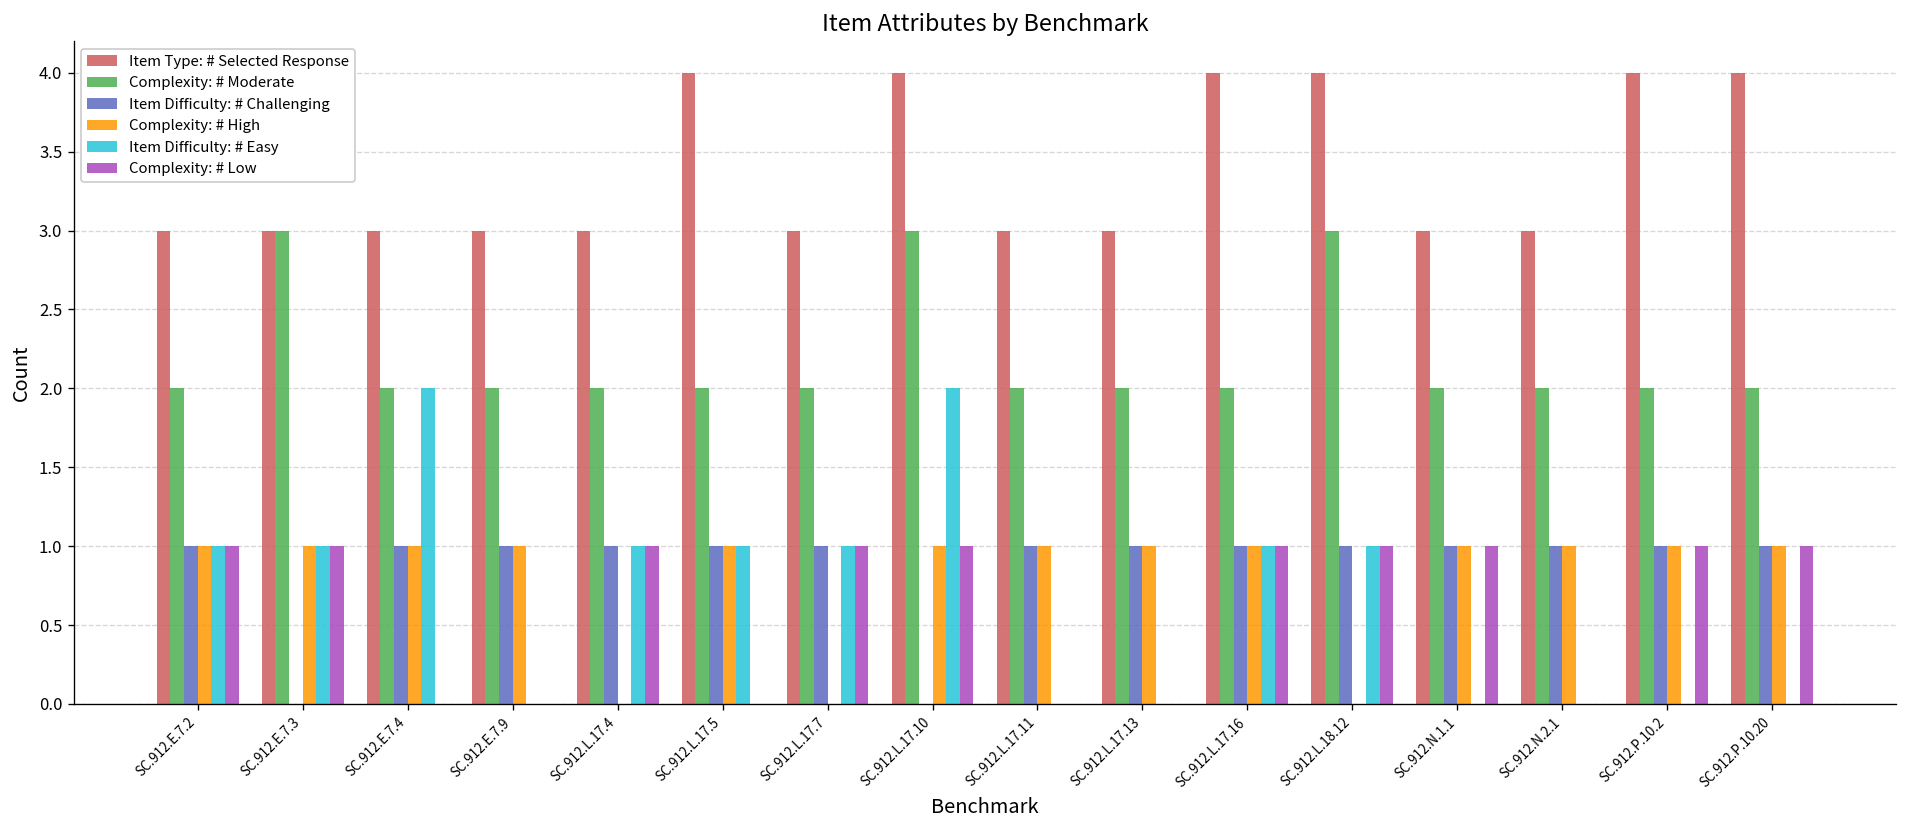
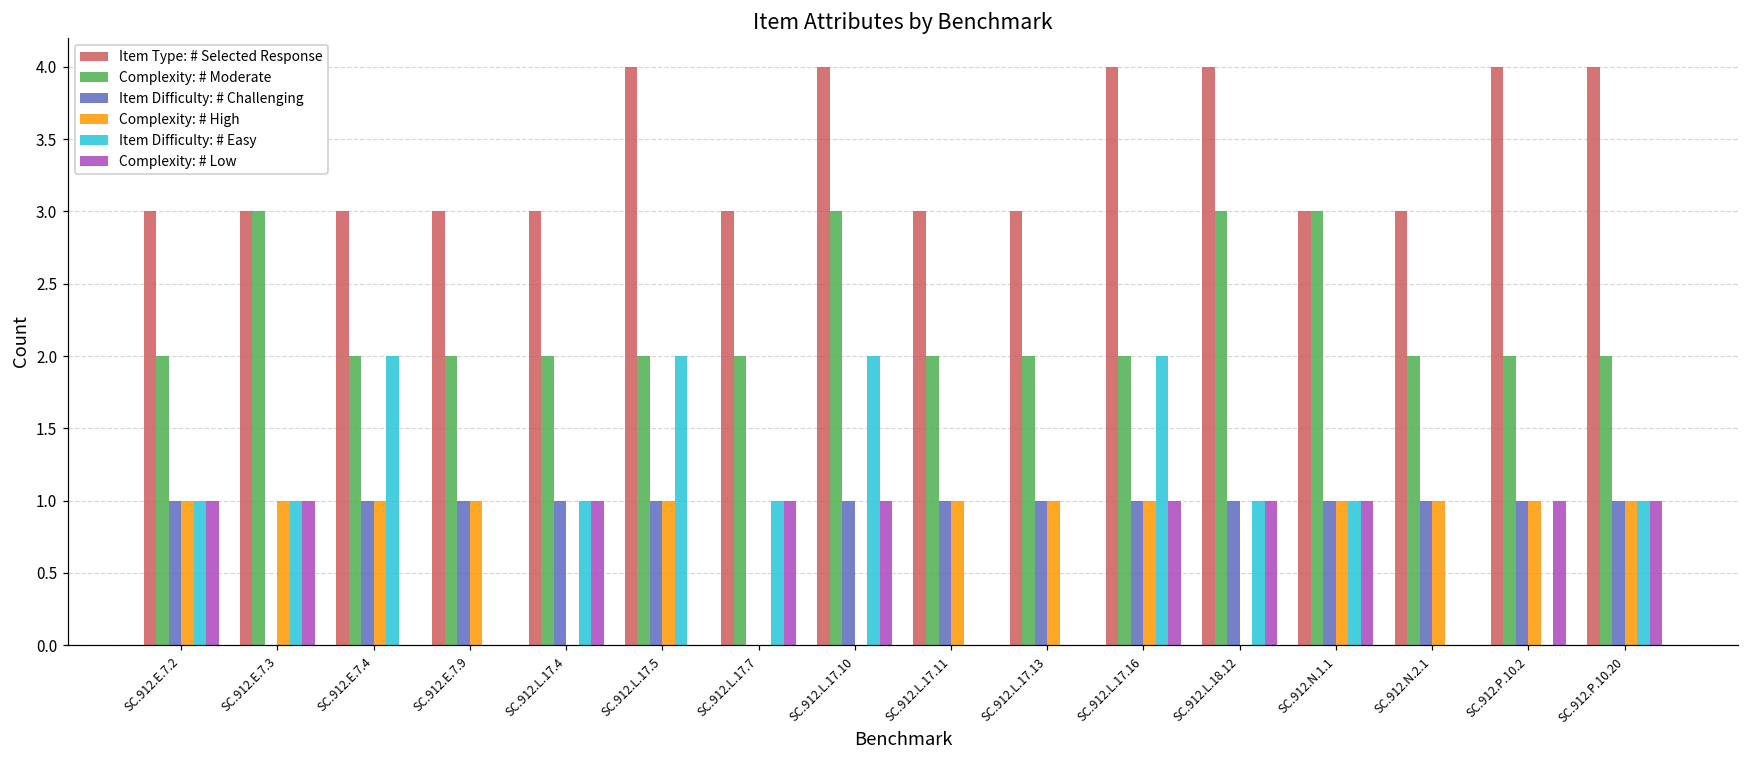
  {
    "Item Type: # Selected Response": {
      "SC.912.E.7.2": 3,
      "SC.912.E.7.3": 3,
      "SC.912.E.7.4": 3,
      "SC.912.E.7.9": 3,
      "SC.912.L.17.4": 3,
      "SC.912.L.17.5": 4,
      "SC.912.L.17.7": 3,
      "SC.912.L.17.10": 4,
      "SC.912.L.17.11": 3,
      "SC.912.L.17.13": 3,
      "SC.912.L.17.16": 4,
      "SC.912.L.18.12": 4,
      "SC.912.N.1.1": 3,
      "SC.912.N.2.1": 3,
      "SC.912.P.10.2": 4,
      "SC.912.P.10.20": 4
    },
    "Complexity: # Moderate": {
      "SC.912.E.7.2": 2,
      "SC.912.E.7.3": 3,
      "SC.912.E.7.4": 2,
      "SC.912.E.7.9": 2,
      "SC.912.L.17.4": 2,
      "SC.912.L.17.5": 2,
      "SC.912.L.17.7": 2,
      "SC.912.L.17.10": 3,
      "SC.912.L.17.11": 2,
      "SC.912.L.17.13": 2,
      "SC.912.L.17.16": 2,
      "SC.912.L.18.12": 3,
-     "SC.912.N.1.1": 2,
+     "SC.912.N.1.1": 3,
      "SC.912.N.2.1": 2,
      "SC.912.P.10.2": 2,
      "SC.912.P.10.20": 2
    },
    "Item Difficulty: # Challenging": {
      "SC.912.E.7.2": 1,
      "SC.912.E.7.3": 0,
      "SC.912.E.7.4": 1,
      "SC.912.E.7.9": 1,
      "SC.912.L.17.4": 1,
      "SC.912.L.17.5": 1,
-     "SC.912.L.17.7": 1,
-     "SC.912.L.17.10": 0,
+     "SC.912.L.17.7": 0,
+     "SC.912.L.17.10": 1,
      "SC.912.L.17.11": 1,
      "SC.912.L.17.13": 1,
      "SC.912.L.17.16": 1,
      "SC.912.L.18.12": 1,
      "SC.912.N.1.1": 1,
      "SC.912.N.2.1": 1,
      "SC.912.P.10.2": 1,
      "SC.912.P.10.20": 1
    },
    "Complexity: # High": {
      "SC.912.E.7.2": 1,
      "SC.912.E.7.3": 1,
      "SC.912.E.7.4": 1,
      "SC.912.E.7.9": 1,
      "SC.912.L.17.4": 0,
      "SC.912.L.17.5": 1,
      "SC.912.L.17.7": 0,
-     "SC.912.L.17.10": 1,
+     "SC.912.L.17.10": 0,
      "SC.912.L.17.11": 1,
      "SC.912.L.17.13": 1,
      "SC.912.L.17.16": 1,
      "SC.912.L.18.12": 0,
      "SC.912.N.1.1": 1,
      "SC.912.N.2.1": 1,
      "SC.912.P.10.2": 1,
      "SC.912.P.10.20": 1
    },
    "Item Difficulty: # Easy": {
      "SC.912.E.7.2": 1,
      "SC.912.E.7.3": 1,
      "SC.912.E.7.4": 2,
      "SC.912.E.7.9": 0,
      "SC.912.L.17.4": 1,
-     "SC.912.L.17.5": 1,
+     "SC.912.L.17.5": 2,
      "SC.912.L.17.7": 1,
      "SC.912.L.17.10": 2,
      "SC.912.L.17.11": 0,
      "SC.912.L.17.13": 0,
-     "SC.912.L.17.16": 1,
+     "SC.912.L.17.16": 2,
      "SC.912.L.18.12": 1,
-     "SC.912.N.1.1": 0,
+     "SC.912.N.1.1": 1,
      "SC.912.N.2.1": 0,
      "SC.912.P.10.2": 0,
-     "SC.912.P.10.20": 0
+     "SC.912.P.10.20": 1
    },
    "Complexity: # Low": {
      "SC.912.E.7.2": 1,
      "SC.912.E.7.3": 1,
      "SC.912.E.7.4": 0,
      "SC.912.E.7.9": 0,
      "SC.912.L.17.4": 1,
      "SC.912.L.17.5": 0,
      "SC.912.L.17.7": 1,
      "SC.912.L.17.10": 1,
      "SC.912.L.17.11": 0,
      "SC.912.L.17.13": 0,
      "SC.912.L.17.16": 1,
      "SC.912.L.18.12": 1,
      "SC.912.N.1.1": 1,
      "SC.912.N.2.1": 0,
      "SC.912.P.10.2": 1,
      "SC.912.P.10.20": 1
    }
  }
